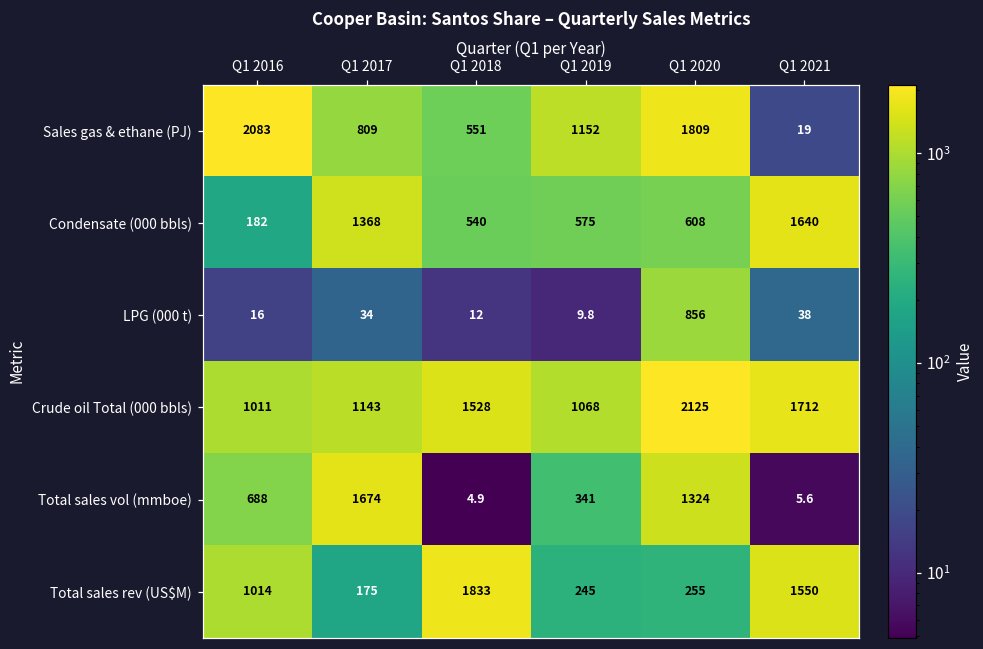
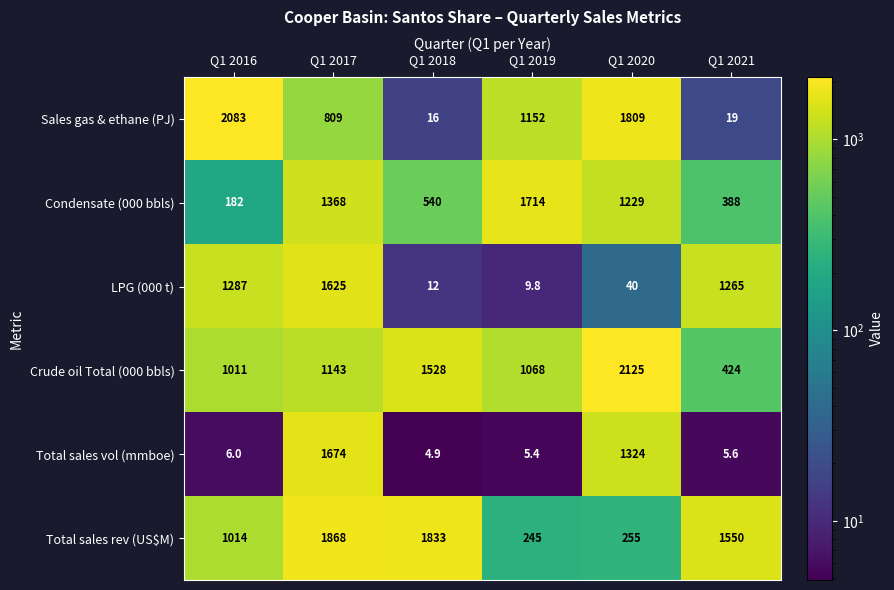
  {
    "Sales gas & ethane (PJ)": {
      "Q1 2016": 2083,
      "Q1 2017": 809,
-     "Q1 2018": 551,
+     "Q1 2018": 16,
      "Q1 2019": 1152,
      "Q1 2020": 1809,
      "Q1 2021": 19
    },
    "Condensate (000 bbls)": {
      "Q1 2016": 182,
      "Q1 2017": 1368,
      "Q1 2018": 540,
-     "Q1 2019": 575,
-     "Q1 2020": 608,
-     "Q1 2021": 1640
+     "Q1 2019": 1714,
+     "Q1 2020": 1229,
+     "Q1 2021": 388
    },
    "LPG (000 t)": {
-     "Q1 2016": 16,
-     "Q1 2017": 34,
+     "Q1 2016": 1287,
+     "Q1 2017": 1625,
      "Q1 2018": 12,
      "Q1 2019": 9.8,
-     "Q1 2020": 856,
-     "Q1 2021": 38
+     "Q1 2020": 40,
+     "Q1 2021": 1265
    },
    "Crude oil Total (000 bbls)": {
      "Q1 2016": 1011,
      "Q1 2017": 1143,
      "Q1 2018": 1528,
      "Q1 2019": 1068,
      "Q1 2020": 2125,
-     "Q1 2021": 1712
+     "Q1 2021": 424
    },
    "Total sales vol (mmboe)": {
-     "Q1 2016": 688,
+     "Q1 2016": 6.0,
      "Q1 2017": 1674,
      "Q1 2018": 4.9,
-     "Q1 2019": 341,
+     "Q1 2019": 5.4,
      "Q1 2020": 1324,
      "Q1 2021": 5.6
    },
    "Total sales rev (US$M)": {
      "Q1 2016": 1014,
-     "Q1 2017": 175,
+     "Q1 2017": 1868,
      "Q1 2018": 1833,
      "Q1 2019": 245,
      "Q1 2020": 255,
      "Q1 2021": 1550
    }
  }
